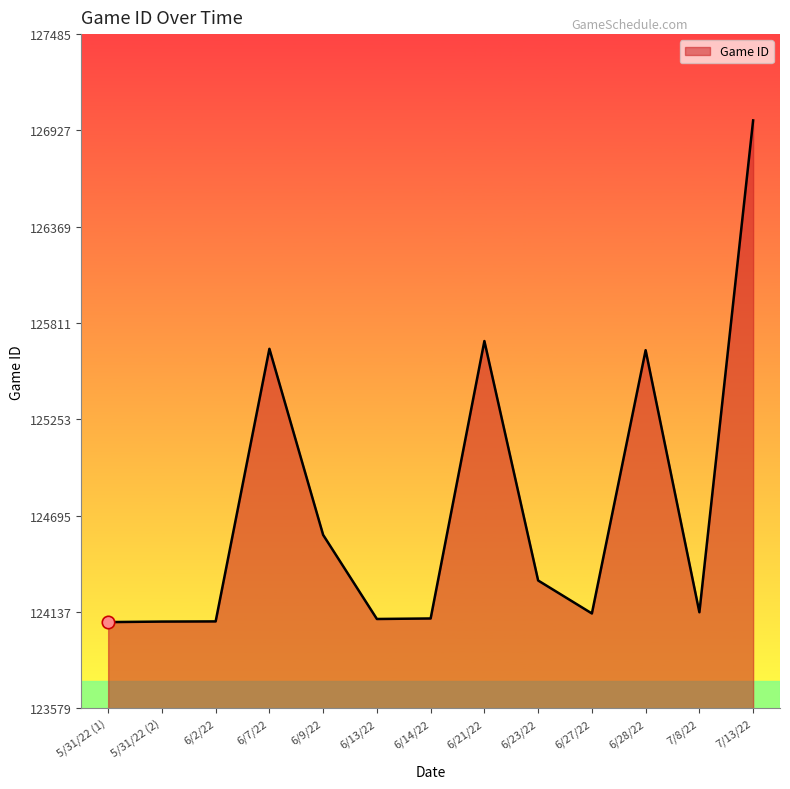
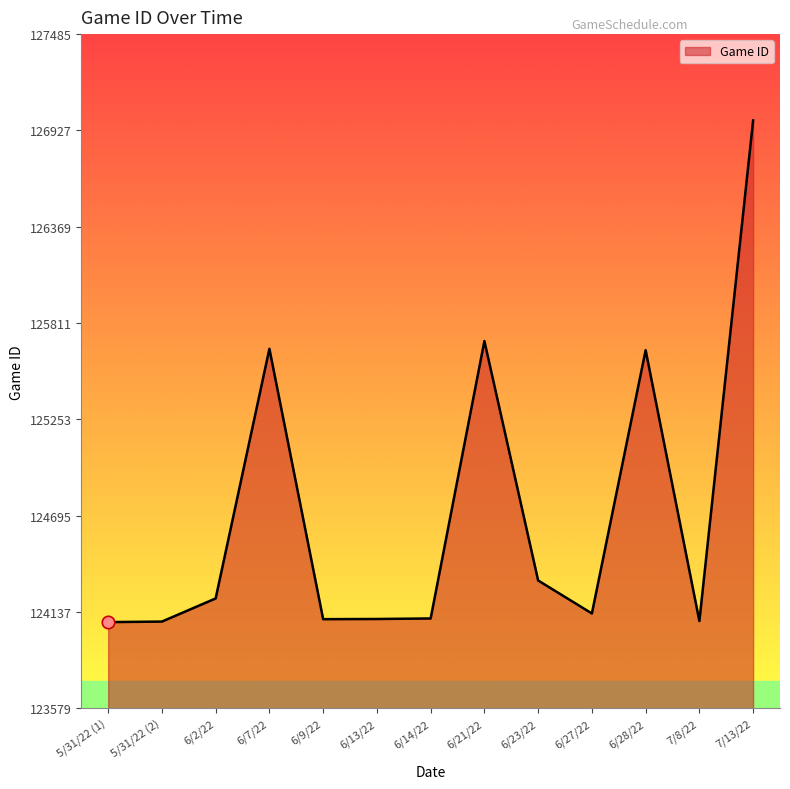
  {
    "Game ID": {
      "5/31/22 (2)": 124080,
-     "6/2/22": 124080,
+     "6/2/22": 124220,
      "6/7/22": 125660,
-     "6/9/22": 124580,
+     "6/9/22": 124100,
      "6/13/22": 124100,
      "6/14/22": 124100,
      "6/21/22": 125710,
      "6/23/22": 124320,
      "6/27/22": 124130,
      "6/28/22": 125650,
-     "7/8/22": 124140,
+     "7/8/22": 124090,
      "7/13/22": 126990
    }
  }
